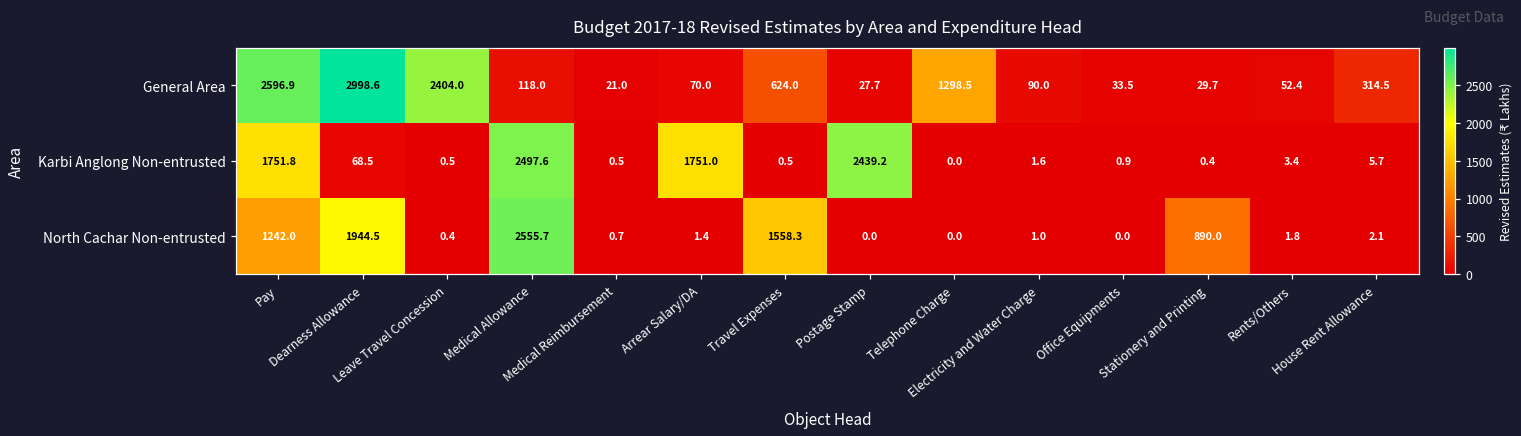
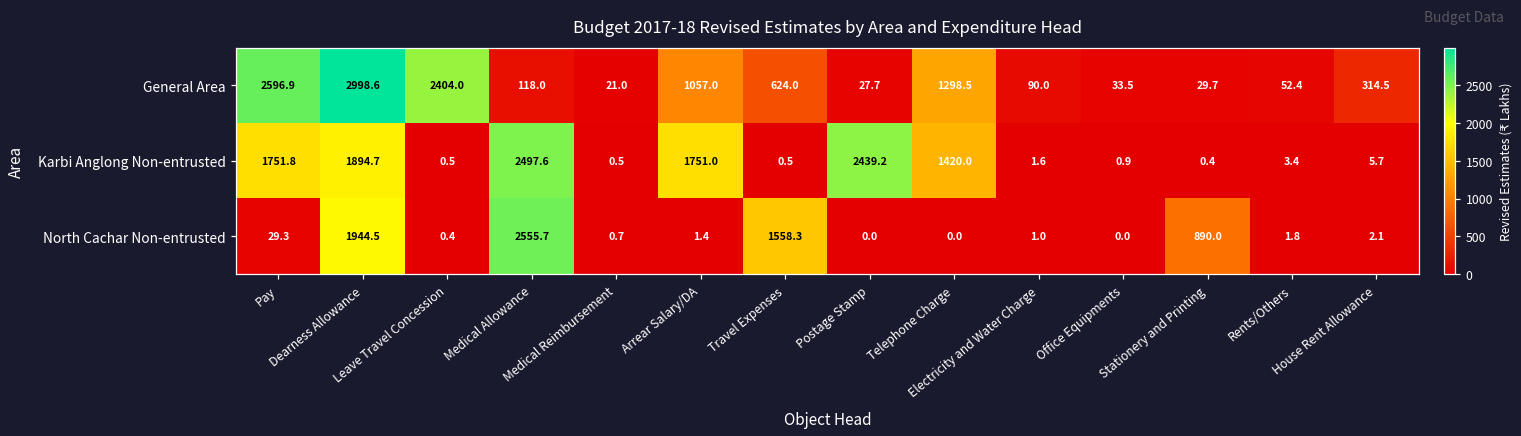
  {
    "General Area": {
      "Pay": 2596.9,
      "Dearness Allowance": 2998.6,
      "Leave Travel Concession": 2404.0,
      "Medical Allowance": 118.0,
      "Medical Reimbursement": 21.0,
-     "Arrear Salary/DA": 70.0,
+     "Arrear Salary/DA": 1057.0,
      "Travel Expenses": 624.0,
      "Postage Stamp": 27.7,
      "Telephone Charge": 1298.5,
      "Electricity and Water Charge": 90.0,
      "Office Equipments": 33.5,
      "Stationery and Printing": 29.7,
      "Rents/Others": 52.4,
      "House Rent Allowance": 314.5
    },
    "Karbi Anglong Non-entrusted": {
      "Pay": 1751.8,
-     "Dearness Allowance": 68.5,
+     "Dearness Allowance": 1894.7,
      "Leave Travel Concession": 0.5,
      "Medical Allowance": 2497.6,
      "Medical Reimbursement": 0.5,
      "Arrear Salary/DA": 1751.0,
      "Travel Expenses": 0.5,
      "Postage Stamp": 2439.2,
-     "Telephone Charge": 0.0,
+     "Telephone Charge": 1420.0,
      "Electricity and Water Charge": 1.6,
      "Office Equipments": 0.9,
      "Stationery and Printing": 0.4,
      "Rents/Others": 3.4,
      "House Rent Allowance": 5.7
    },
    "North Cachar Non-entrusted": {
-     "Pay": 1242.0,
+     "Pay": 29.3,
      "Dearness Allowance": 1944.5,
      "Leave Travel Concession": 0.4,
      "Medical Allowance": 2555.7,
      "Medical Reimbursement": 0.7,
      "Arrear Salary/DA": 1.4,
      "Travel Expenses": 1558.3,
      "Postage Stamp": 0.0,
      "Telephone Charge": 0.0,
      "Electricity and Water Charge": 1.0,
      "Office Equipments": 0.0,
      "Stationery and Printing": 890.0,
      "Rents/Others": 1.8,
      "House Rent Allowance": 2.1
    }
  }
